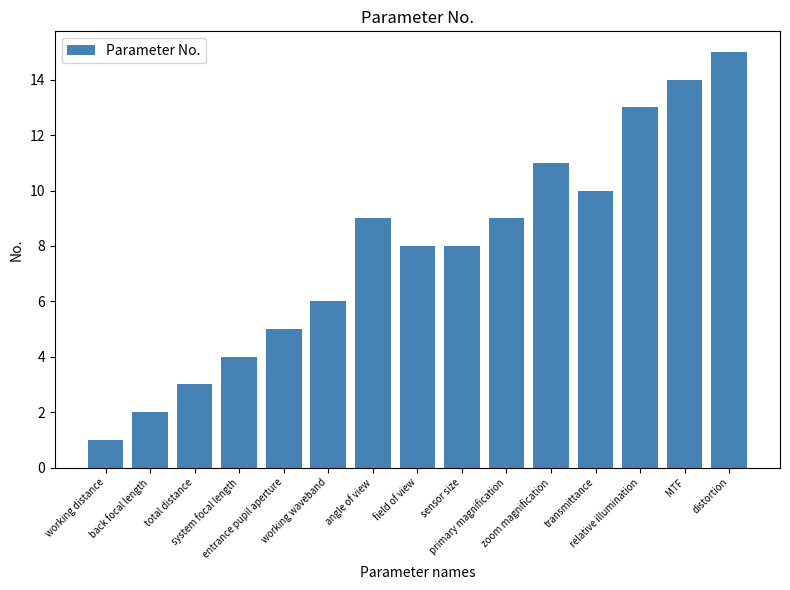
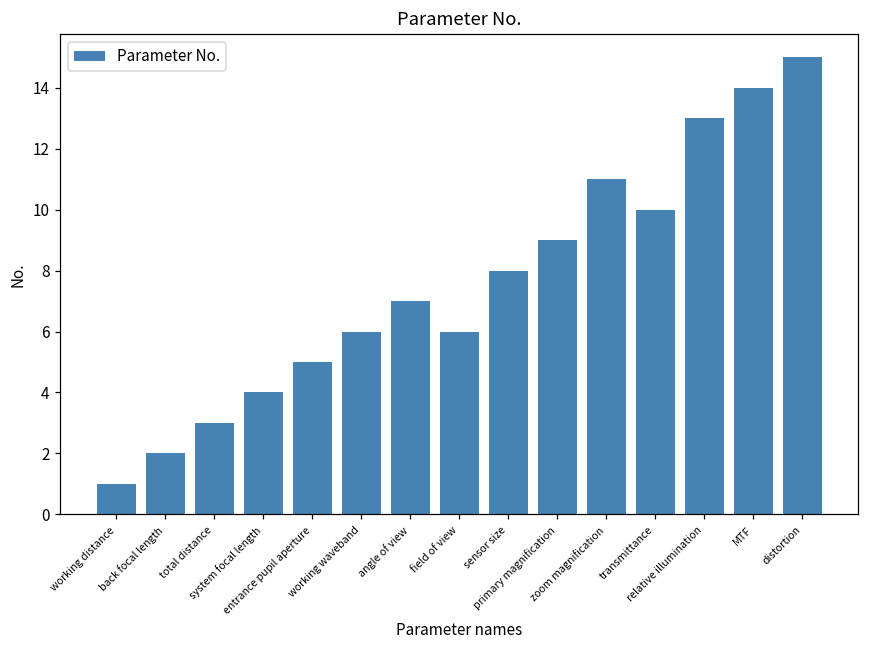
  {
    "working distance": 1,
    "back focal length": 2,
    "total distance": 3,
    "system focal length": 4,
    "entrance pupil aperture": 5,
    "working waveband": 6,
-   "angle of view": 9,
-   "field of view": 8,
+   "angle of view": 7,
+   "field of view": 6,
    "sensor size": 8,
    "primary magnification": 9,
    "zoom magnification": 11,
    "transmittance": 10,
    "relative illumination": 13,
    "MTF": 14,
    "distortion": 15
  }
